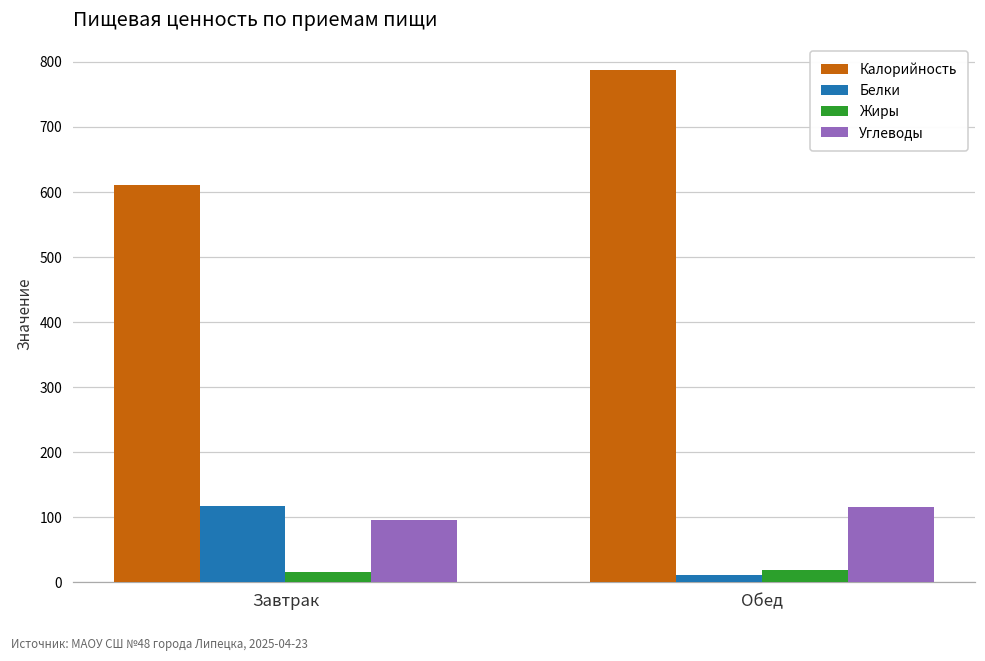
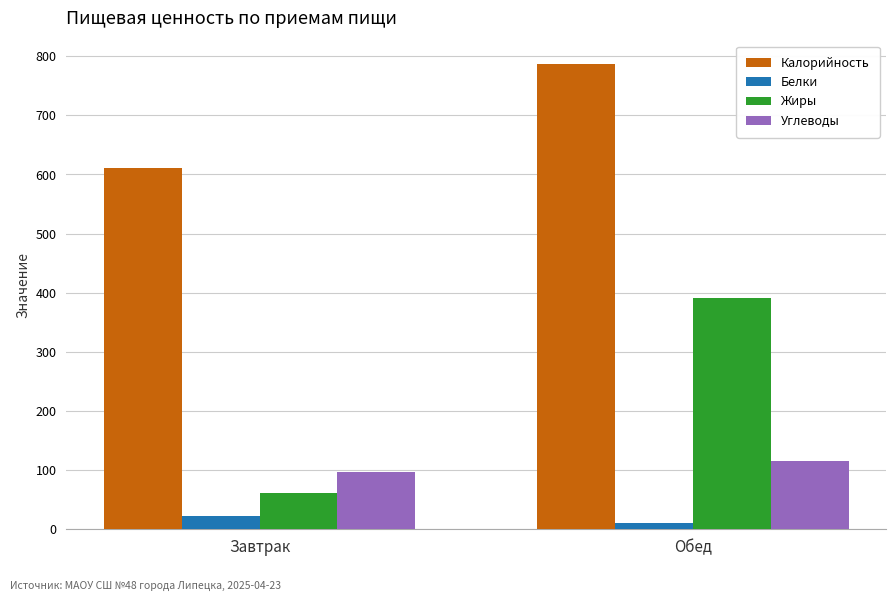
  {
    "Калорийность": {
      "Завтрак": 610,
      "Обед": 790
    },
    "Белки": {
-     "Завтрак": 120,
+     "Завтрак": 20,
      "Обед": 10
    },
    "Жиры": {
-     "Завтрак": 20,
-     "Обед": 20
+     "Завтрак": 60,
+     "Обед": 390
    },
    "Углеводы": {
      "Завтрак": 100,
      "Обед": 110
    }
  }
